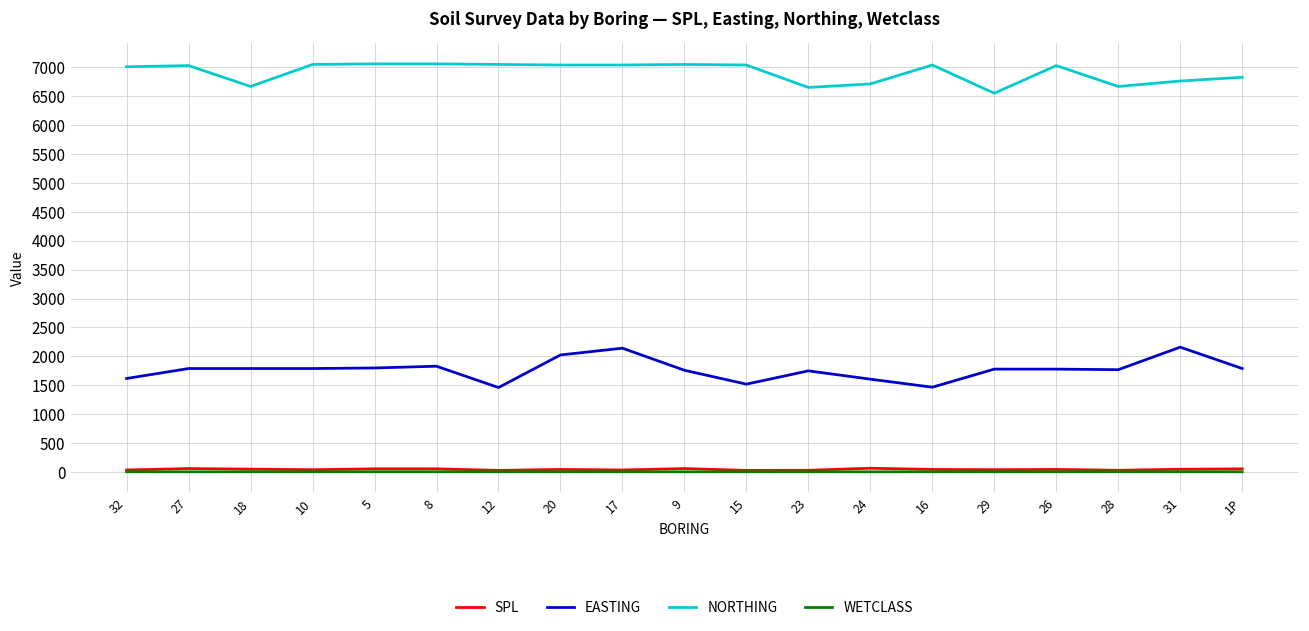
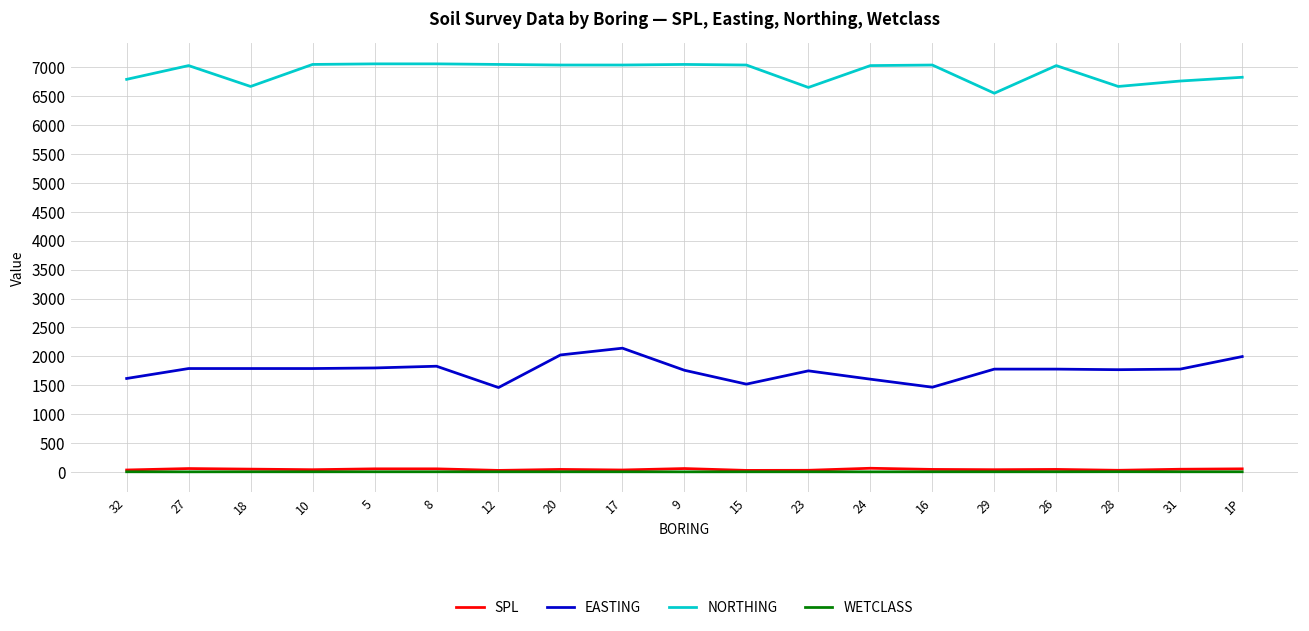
  {
    "SPL": {
      "27": 100,
      "5": 100,
      "8": 100,
      "9": 100,
      "24": 100,
      "1P": 100
    },
    "EASTING": {
      "32": 1600,
      "27": 1800,
      "18": 1800,
      "10": 1800,
      "5": 1800,
      "8": 1800,
      "12": 1500,
      "20": 2000,
      "17": 2100,
      "9": 1800,
      "15": 1500,
      "23": 1800,
      "24": 1600,
      "16": 1500,
      "29": 1800,
      "26": 1800,
      "28": 1800,
-     "31": 2200,
-     "1P": 1800
+     "31": 1800,
+     "1P": 2000
    },
    "NORTHING": {
-     "32": 7000,
+     "32": 6800,
      "27": 7000,
      "18": 6700,
      "10": 7100,
      "5": 7100,
      "8": 7100,
      "12": 7100,
      "20": 7000,
      "17": 7000,
      "9": 7100,
      "15": 7000,
      "23": 6700,
-     "24": 6700,
+     "24": 7000,
      "16": 7000,
      "29": 6600,
      "26": 7000,
      "28": 6700,
      "31": 6800,
      "1P": 6800
    },
    "WETCLASS": {
      "27": 0,
      "5": 0,
      "8": 0,
      "9": 0,
      "24": 0,
      "1P": 0
    }
  }
